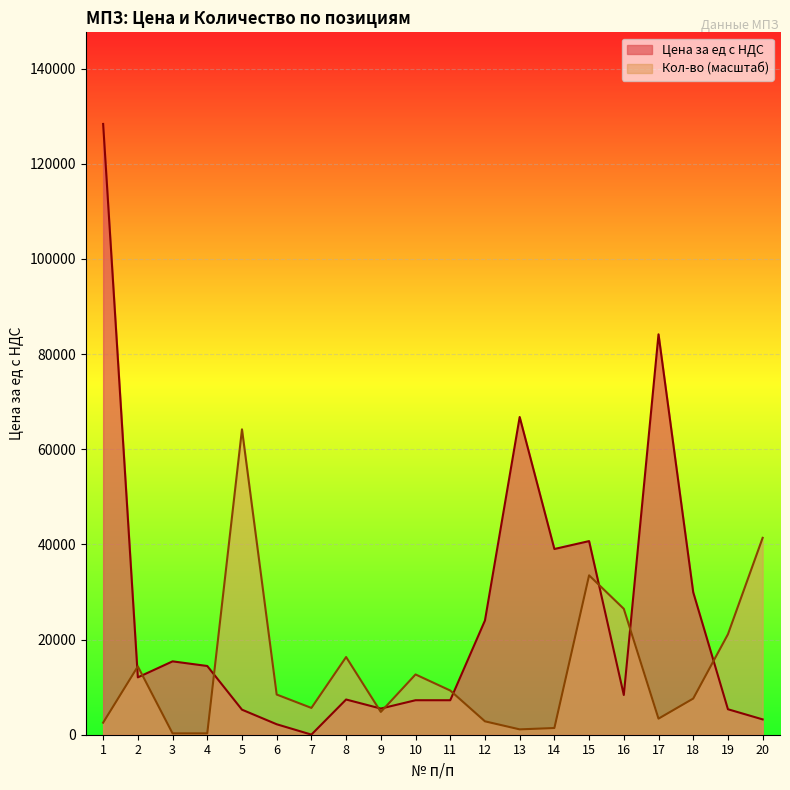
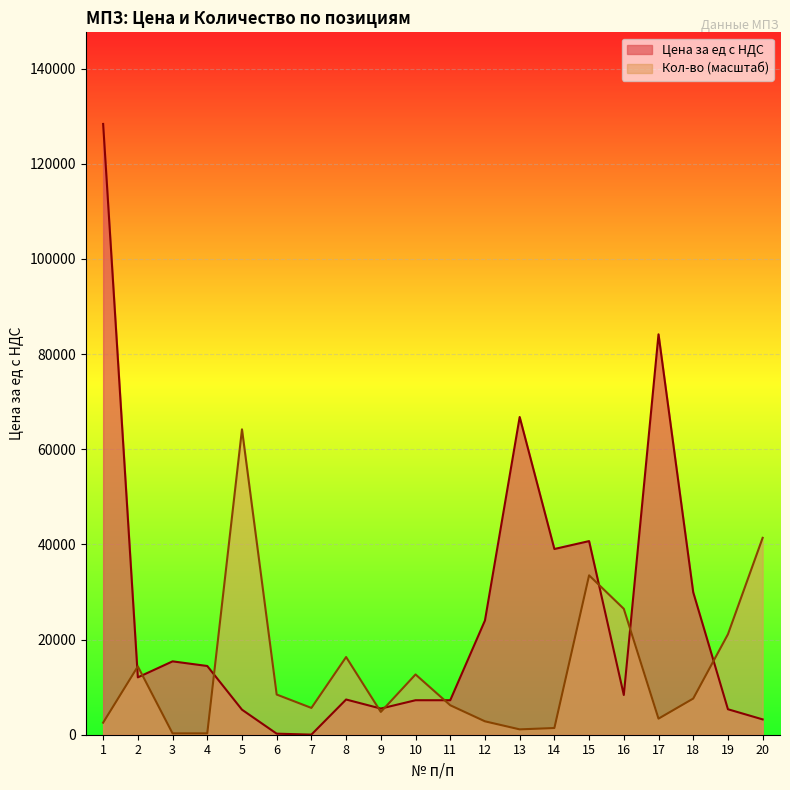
  {
    "Цена за ед с НДС": {
      "1": 128000,
      "2": 12000,
      "3": 15000,
      "4": 14000,
      "5": 5000,
-     "6": 2000,
+     "6": 0,
      "7": 0,
      "8": 7000,
      "9": 5000,
      "10": 7000,
      "11": 7000,
      "12": 24000,
      "13": 67000,
      "14": 39000,
      "15": 41000,
      "16": 8000,
      "17": 84000,
      "18": 30000,
      "19": 5000,
      "20": 3000
    },
    "Кол-во (масштаб)": {
      "1": 3000,
      "2": 14000,
      "3": 0,
      "4": 0,
      "5": 64000,
      "6": 8000,
      "7": 6000,
      "8": 16000,
      "9": 5000,
      "10": 13000,
-     "11": 9000,
+     "11": 6000,
      "12": 3000,
      "13": 1000,
      "14": 1000,
      "15": 33000,
      "16": 26000,
      "17": 3000,
      "18": 8000,
      "19": 21000,
      "20": 41000
    }
  }
